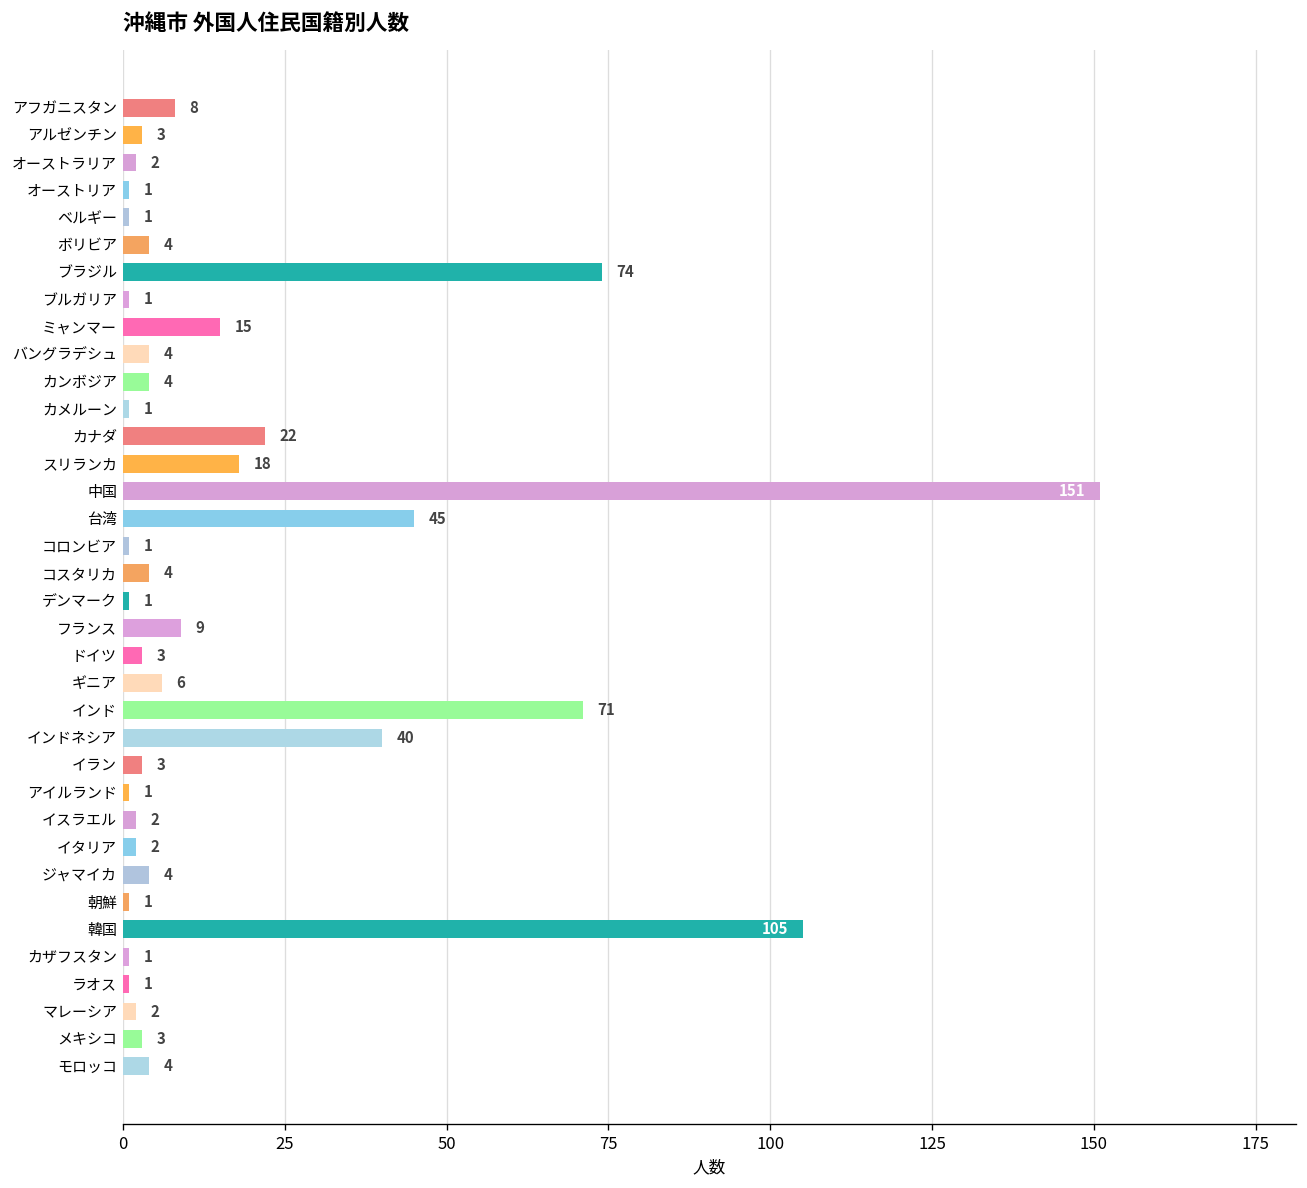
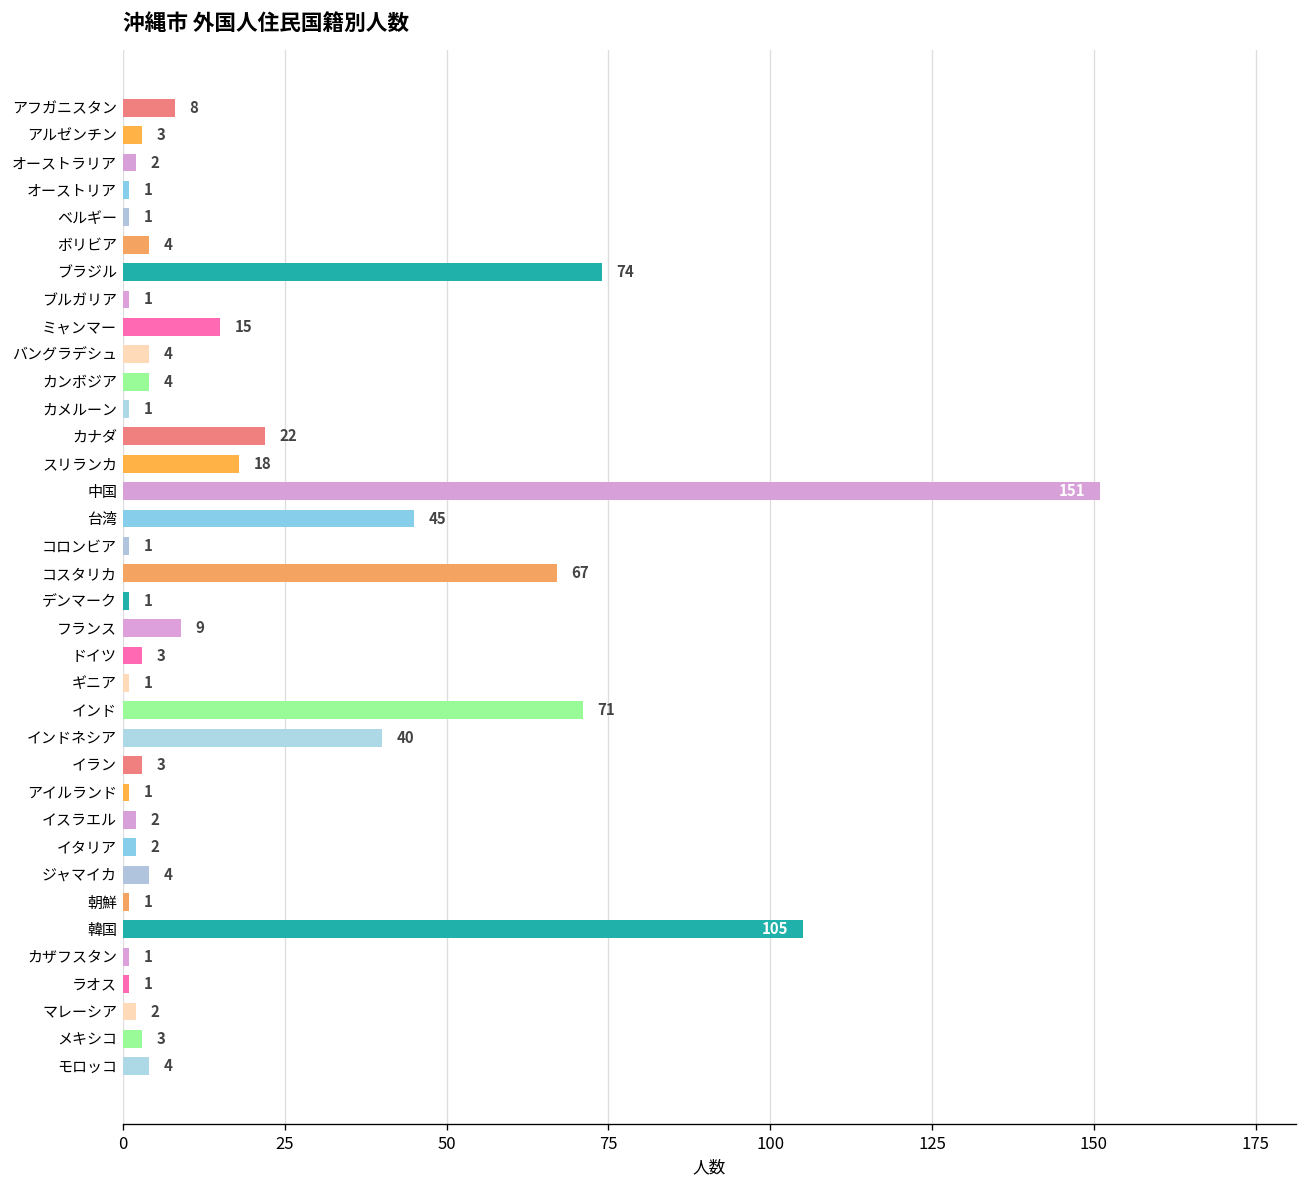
  {
    "アフガニスタン": 8,
    "アルゼンチン": 3,
    "オーストラリア": 2,
    "オーストリア": 1,
    "ベルギー": 1,
    "ボリビア": 4,
    "ブラジル": 74,
    "ブルガリア": 1,
    "ミャンマー": 15,
    "バングラデシュ": 4,
    "カンボジア": 4,
    "カメルーン": 1,
    "カナダ": 22,
    "スリランカ": 18,
    "中国": 151,
    "台湾": 45,
    "コロンビア": 1,
-   "コスタリカ": 4,
+   "コスタリカ": 67,
    "デンマーク": 1,
    "フランス": 9,
    "ドイツ": 3,
-   "ギニア": 6,
+   "ギニア": 1,
    "インド": 71,
    "インドネシア": 40,
    "イラン": 3,
    "アイルランド": 1,
    "イスラエル": 2,
    "イタリア": 2,
    "ジャマイカ": 4,
    "朝鮮": 1,
    "韓国": 105,
    "カザフスタン": 1,
    "ラオス": 1,
    "マレーシア": 2,
    "メキシコ": 3,
    "モロッコ": 4
  }
